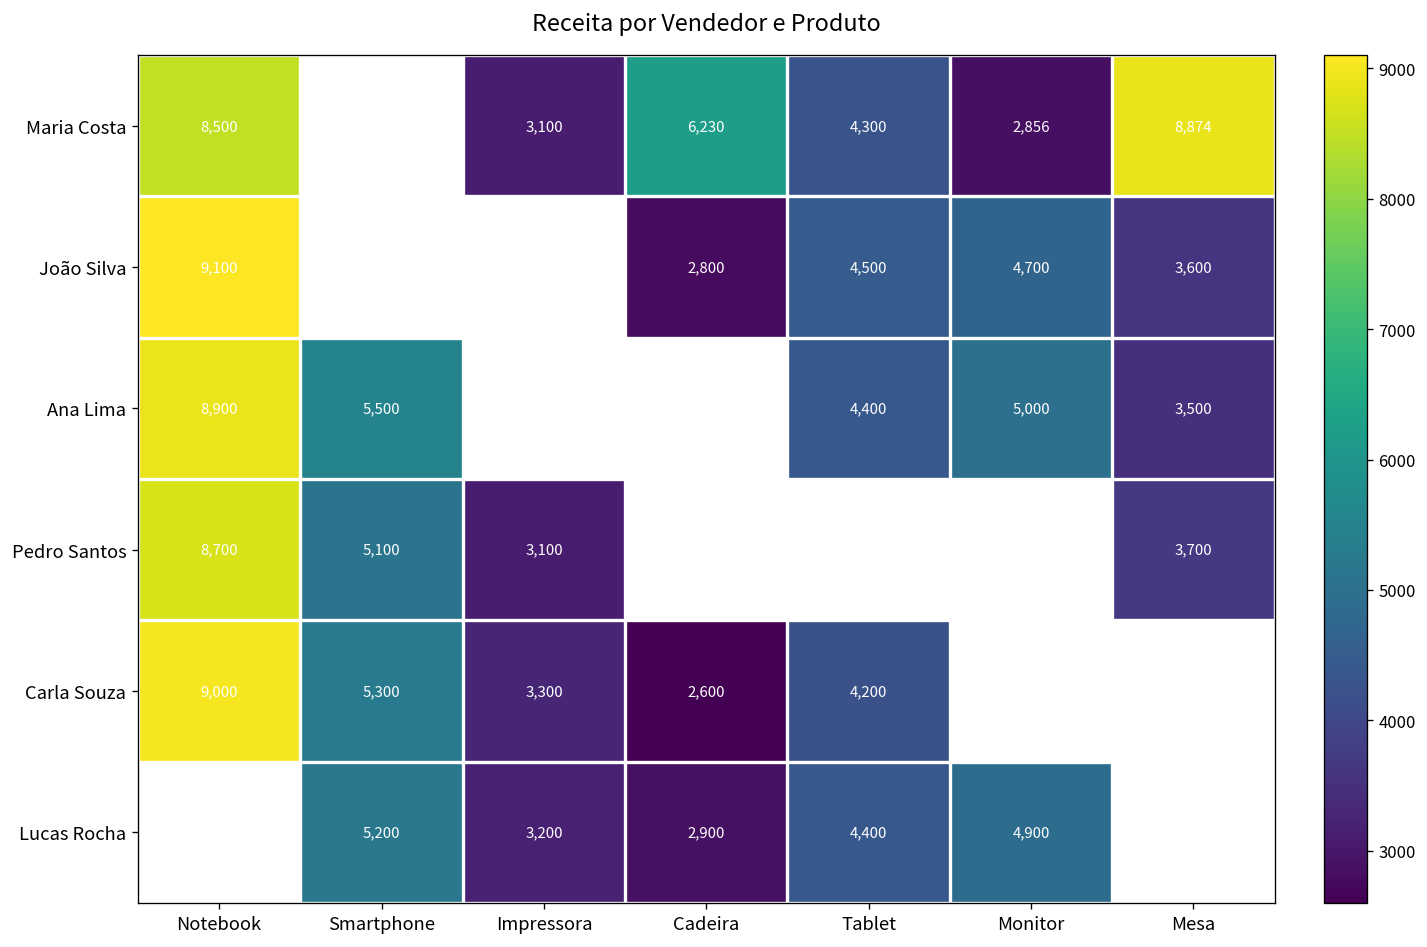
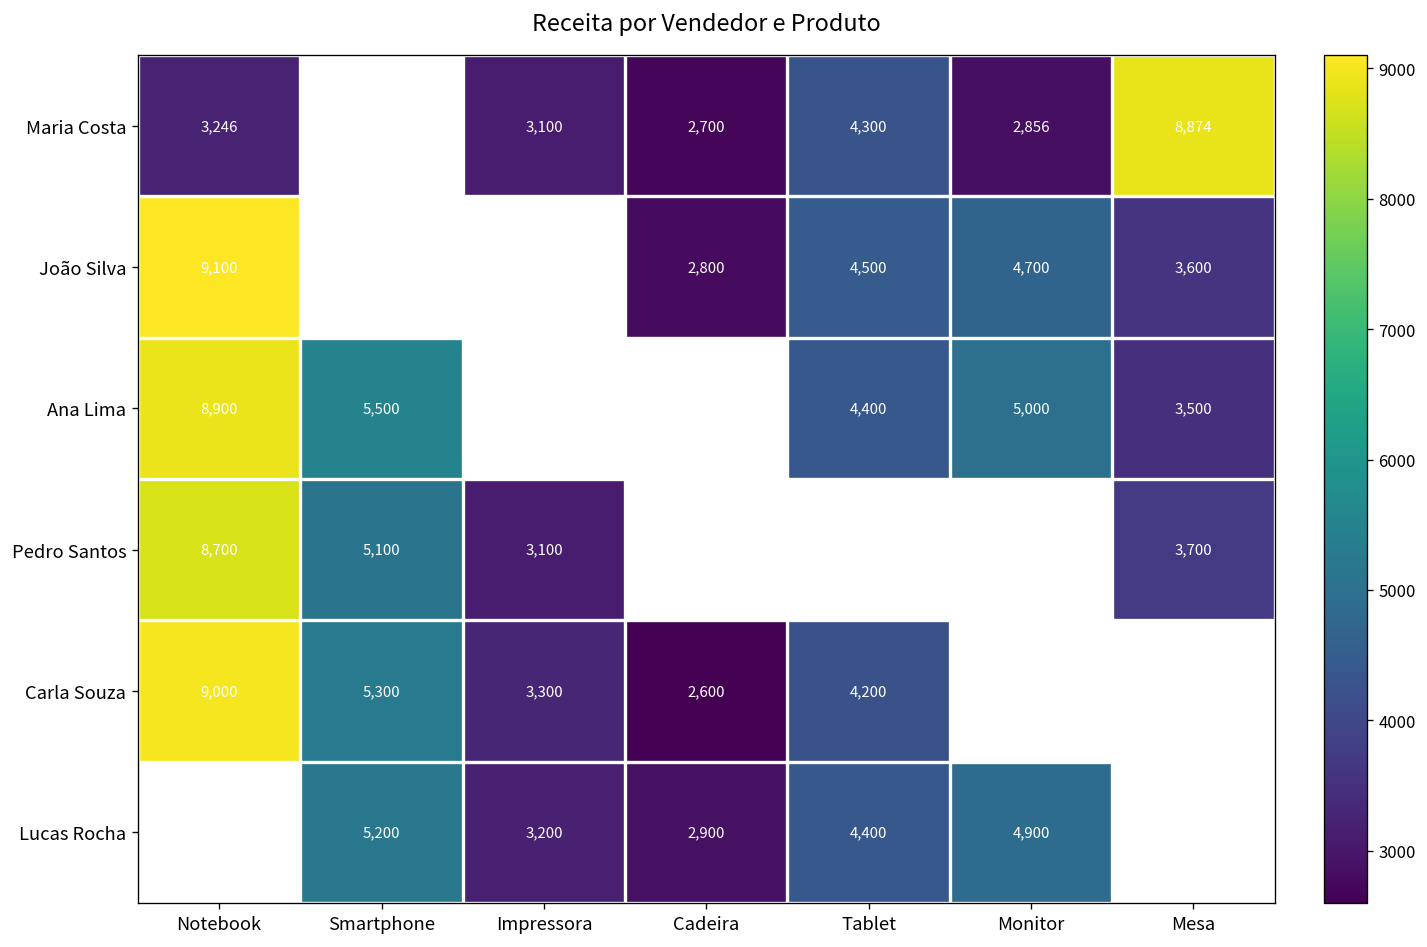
  {
    "Maria Costa": {
-     "Notebook": "8,500",
+     "Notebook": "3,246",
      "Impressora": "3,100",
-     "Cadeira": "6,230",
+     "Cadeira": "2,700",
      "Tablet": "4,300",
      "Monitor": "2,856",
      "Mesa": "8,874"
    },
    "João Silva": {
      "Notebook": "9,100",
      "Cadeira": "2,800",
      "Tablet": "4,500",
      "Monitor": "4,700",
      "Mesa": "3,600"
    },
    "Ana Lima": {
      "Notebook": "8,900",
      "Smartphone": "5,500",
      "Tablet": "4,400",
      "Monitor": "5,000",
      "Mesa": "3,500"
    },
    "Pedro Santos": {
      "Notebook": "8,700",
      "Smartphone": "5,100",
      "Impressora": "3,100",
      "Mesa": "3,700"
    },
    "Carla Souza": {
      "Notebook": "9,000",
      "Smartphone": "5,300",
      "Impressora": "3,300",
      "Cadeira": "2,600",
      "Tablet": "4,200"
    },
    "Lucas Rocha": {
      "Smartphone": "5,200",
      "Impressora": "3,200",
      "Cadeira": "2,900",
      "Tablet": "4,400",
      "Monitor": "4,900"
    }
  }
